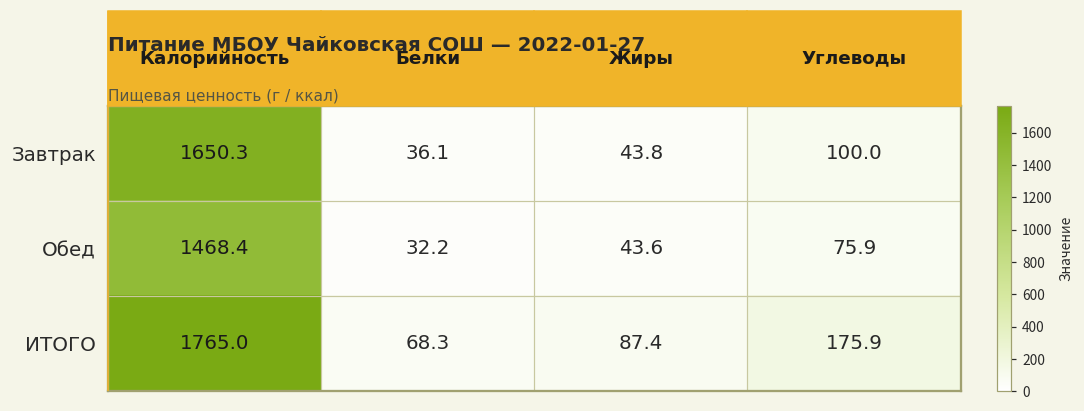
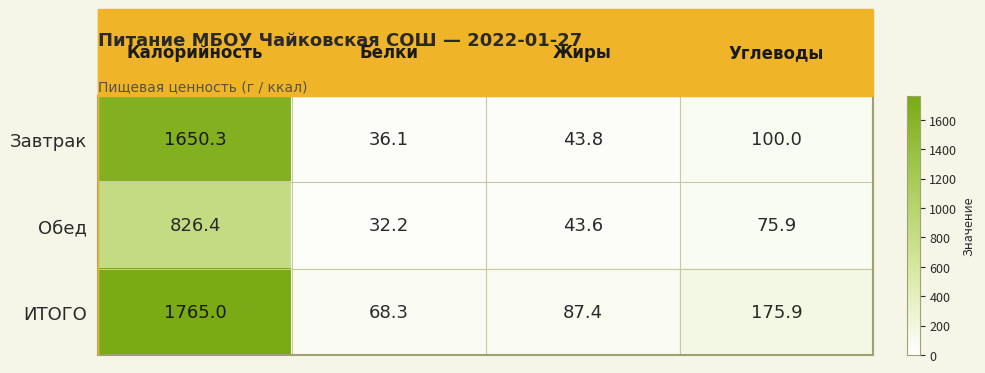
  {
    "Завтрак": {
      "Калорийность": 1650.3
    },
    "Обед": {
-     "Калорийность": 1468.4
+     "Калорийность": 826.4
    },
    "ИТОГО": {
      "Калорийность": 1765.0
    }
  }
